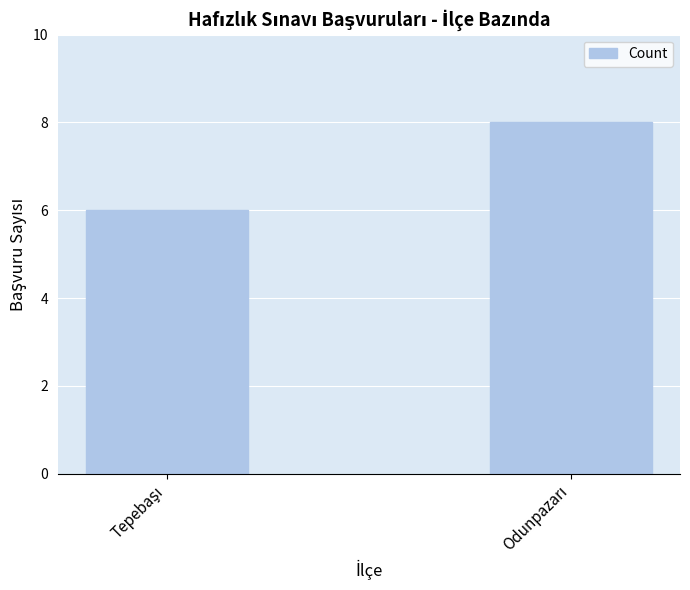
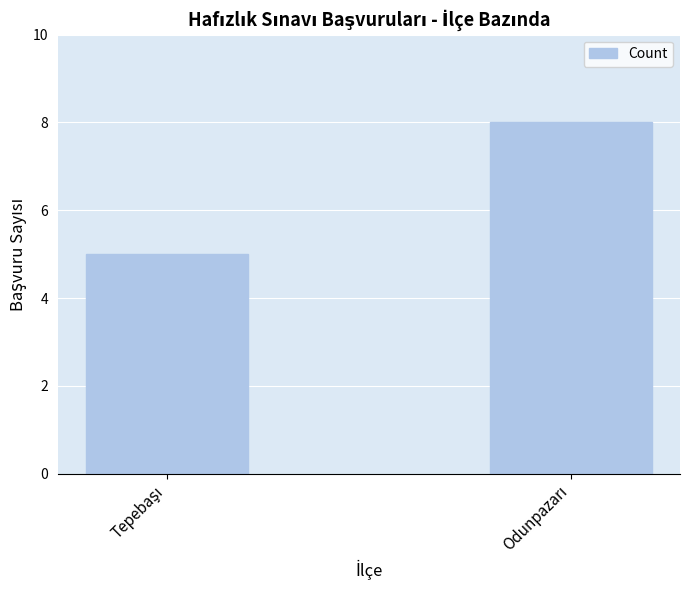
  {
-   "Tepebaşı": 6,
+   "Tepebaşı": 5,
    "Odunpazarı": 8
  }
